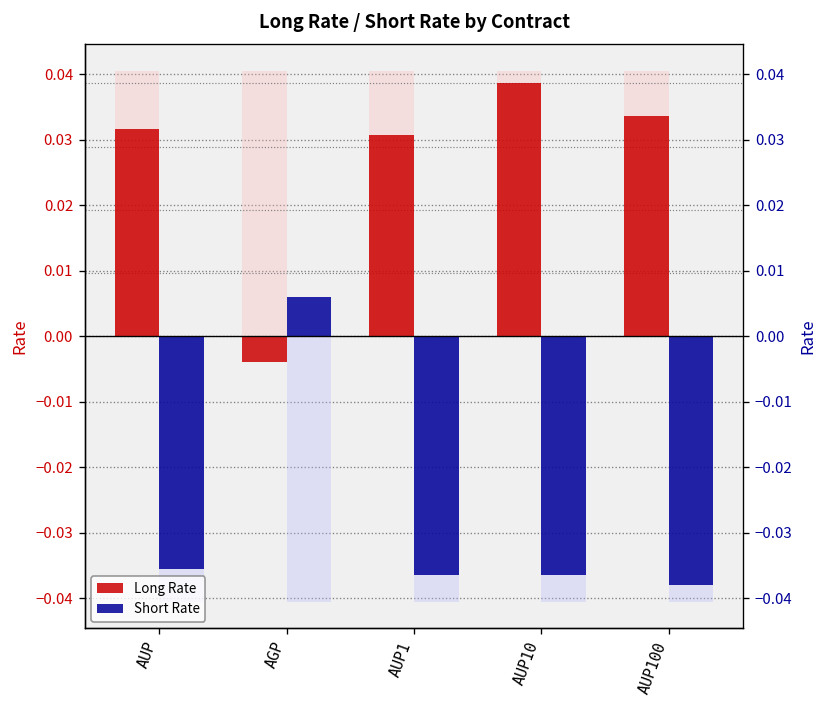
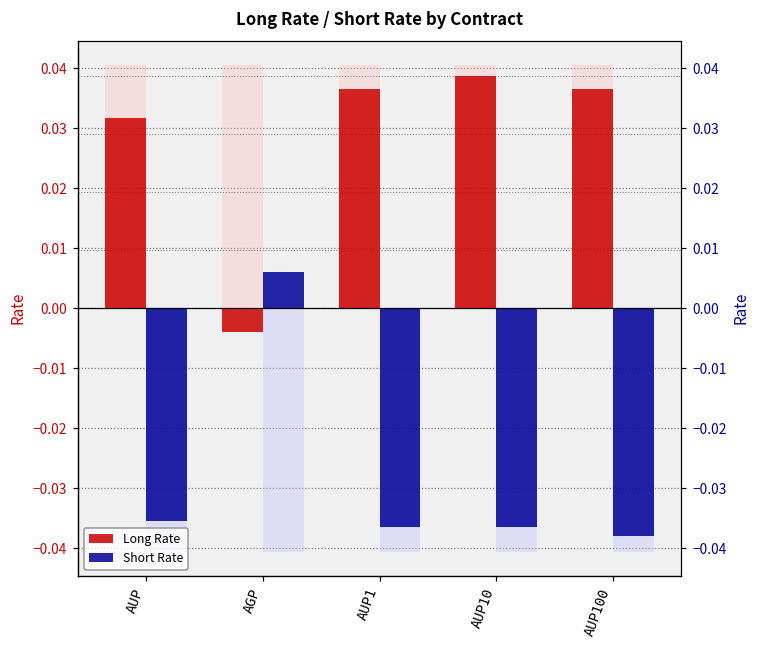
  {
    "Long Rate": {
      "AGP": -0.004,
-     "AUP1": 0.031,
-     "AUP100": 0.034
+     "AUP1": 0.037,
+     "AUP100": 0.037
    },
    "Short Rate": {
      "AGP": 0.006
    }
  }
